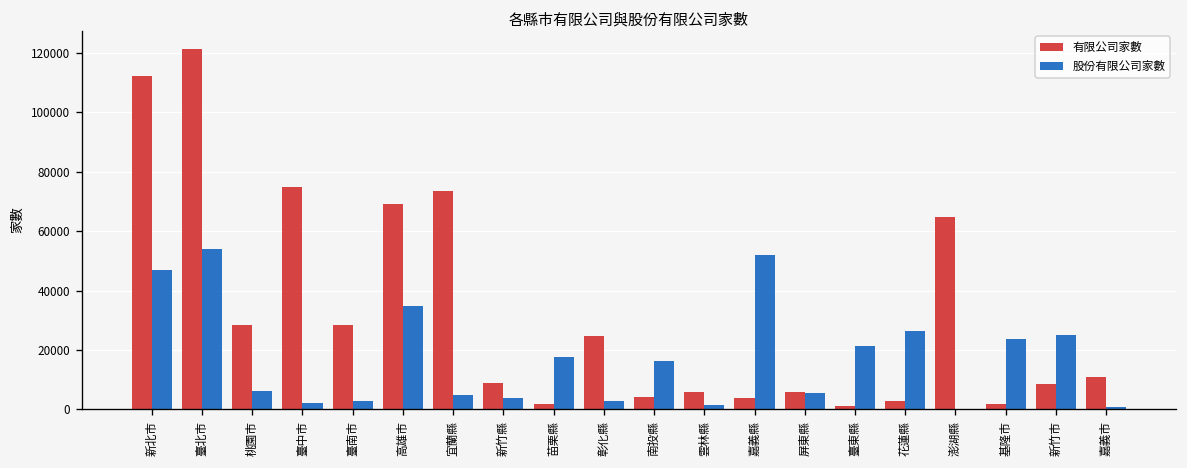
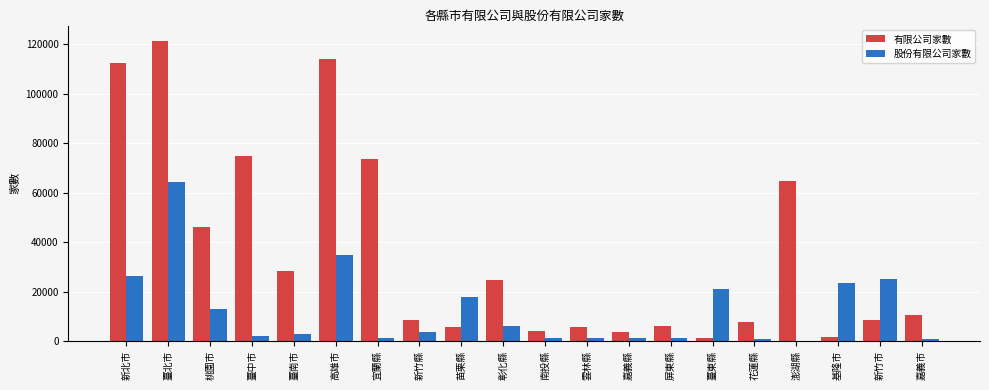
  {
    "有限公司家數": {
      "新北市": 112000,
      "臺北市": 122000,
-     "桃園市": 28000,
+     "桃園市": 46000,
      "臺中市": 75000,
      "臺南市": 28000,
-     "高雄市": 69000,
+     "高雄市": 114000,
      "宜蘭縣": 74000,
      "新竹縣": 9000,
-     "苗栗縣": 2000,
+     "苗栗縣": 6000,
      "彰化縣": 25000,
      "南投縣": 4000,
      "雲林縣": 6000,
      "嘉義縣": 4000,
      "屏東縣": 6000,
      "臺東縣": 1000,
-     "花蓮縣": 3000,
+     "花蓮縣": 8000,
      "澎湖縣": 65000,
      "基隆市": 2000,
      "新竹市": 9000,
      "嘉義市": 11000
    },
    "股份有限公司家數": {
-     "新北市": 47000,
-     "臺北市": 54000,
-     "桃園市": 6000,
+     "新北市": 26000,
+     "臺北市": 65000,
+     "桃園市": 13000,
      "臺中市": 2000,
      "臺南市": 3000,
      "高雄市": 35000,
-     "宜蘭縣": 5000,
+     "宜蘭縣": 1000,
      "新竹縣": 4000,
      "苗栗縣": 18000,
-     "彰化縣": 3000,
-     "南投縣": 16000,
+     "彰化縣": 6000,
+     "南投縣": 1000,
      "雲林縣": 1000,
-     "嘉義縣": 52000,
-     "屏東縣": 5000,
+     "嘉義縣": 1000,
+     "屏東縣": 1000,
      "臺東縣": 21000,
-     "花蓮縣": 26000,
+     "花蓮縣": 1000,
      "基隆市": 24000,
      "新竹市": 25000
    }
  }
